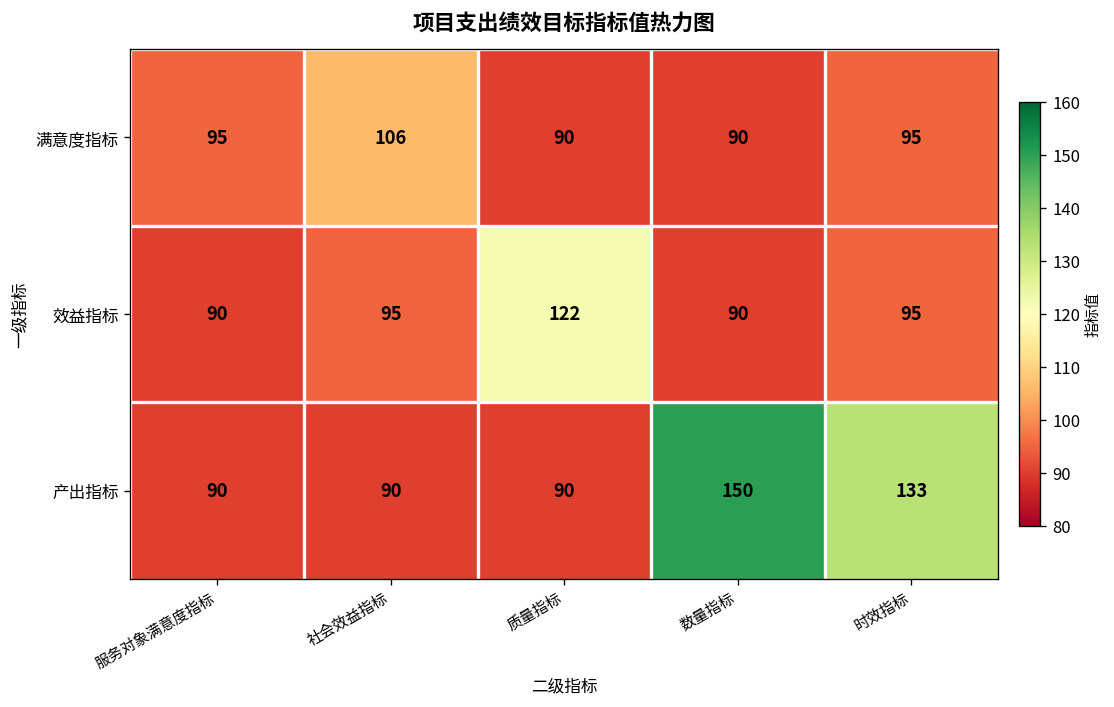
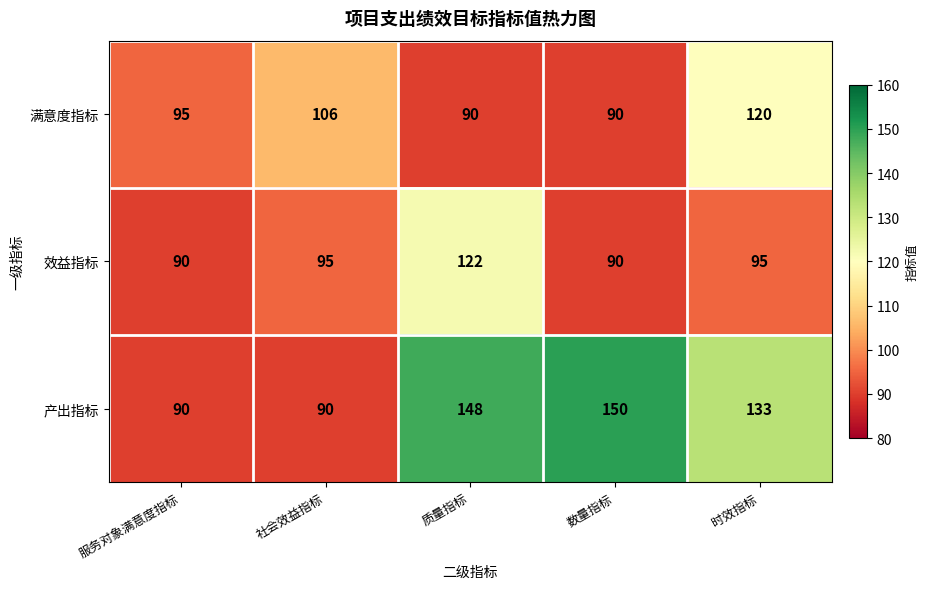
  {
    "满意度指标": {
      "服务对象满意度指标": 95,
      "社会效益指标": 106,
      "质量指标": 90,
      "数量指标": 90,
-     "时效指标": 95
+     "时效指标": 120
    },
    "效益指标": {
      "服务对象满意度指标": 90,
      "社会效益指标": 95,
      "质量指标": 122,
      "数量指标": 90,
      "时效指标": 95
    },
    "产出指标": {
      "服务对象满意度指标": 90,
      "社会效益指标": 90,
-     "质量指标": 90,
+     "质量指标": 148,
      "数量指标": 150,
      "时效指标": 133
    }
  }
